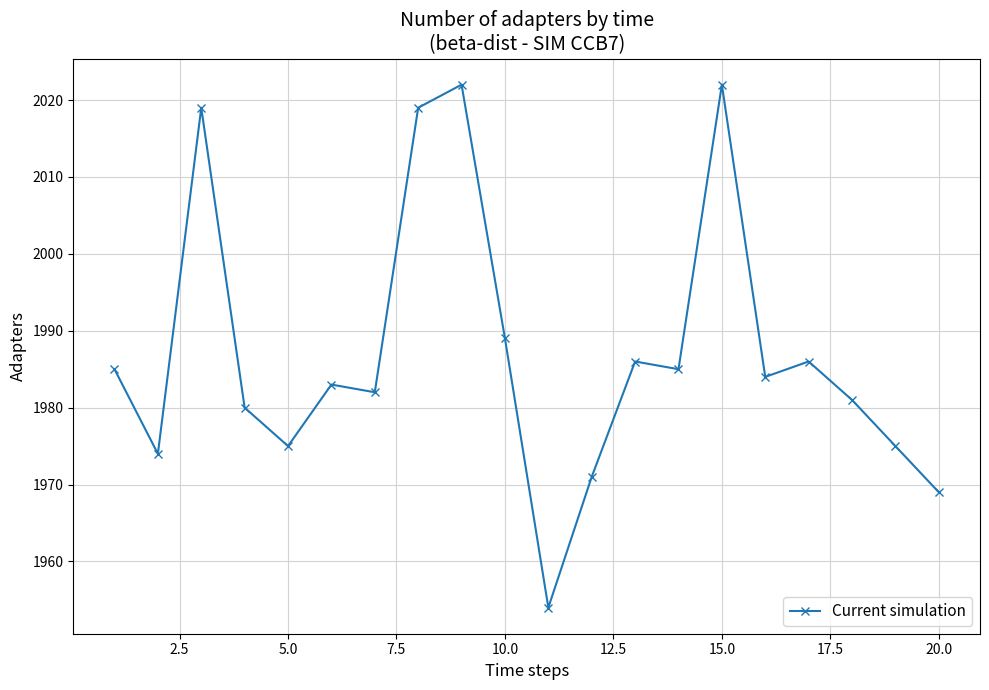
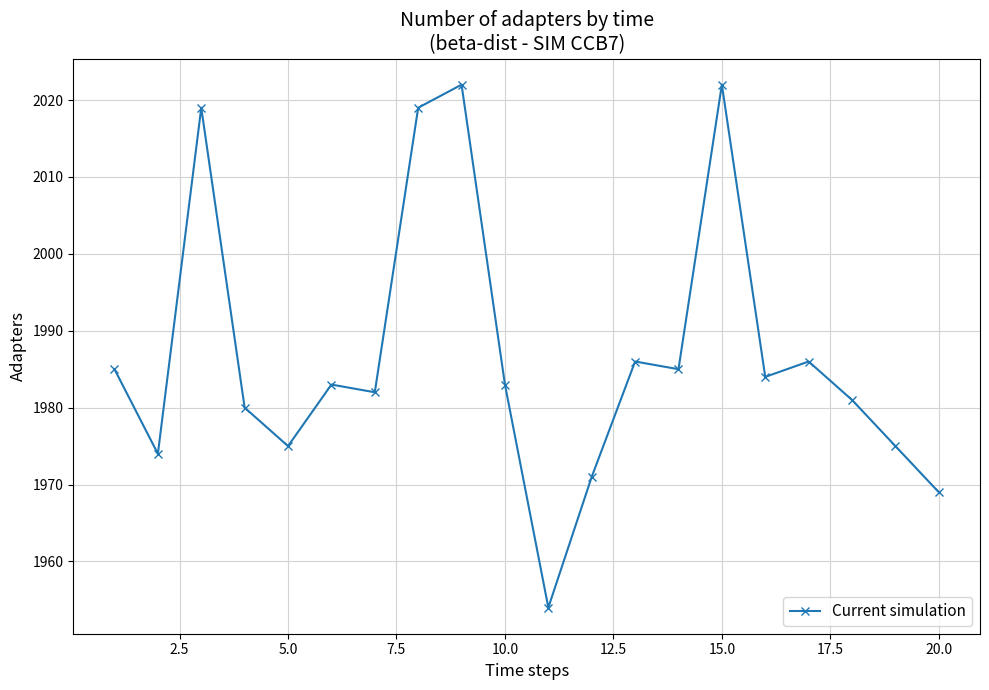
  {
    "5.0": 1975,
-   "10.0": 1989,
+   "10.0": 1983,
    "15.0": 2022,
    "20.0": 1969
  }
